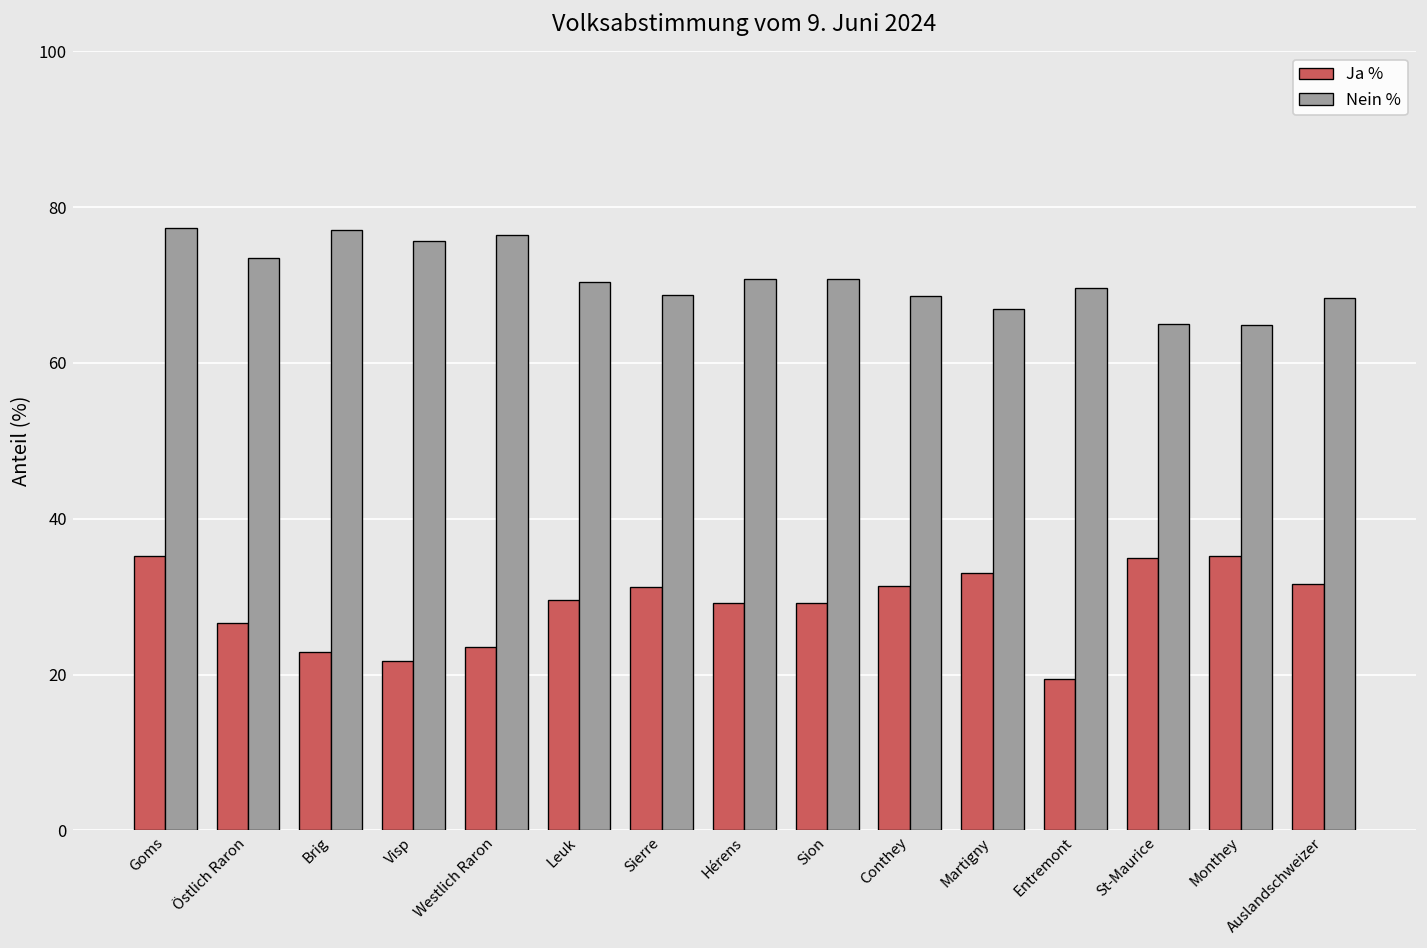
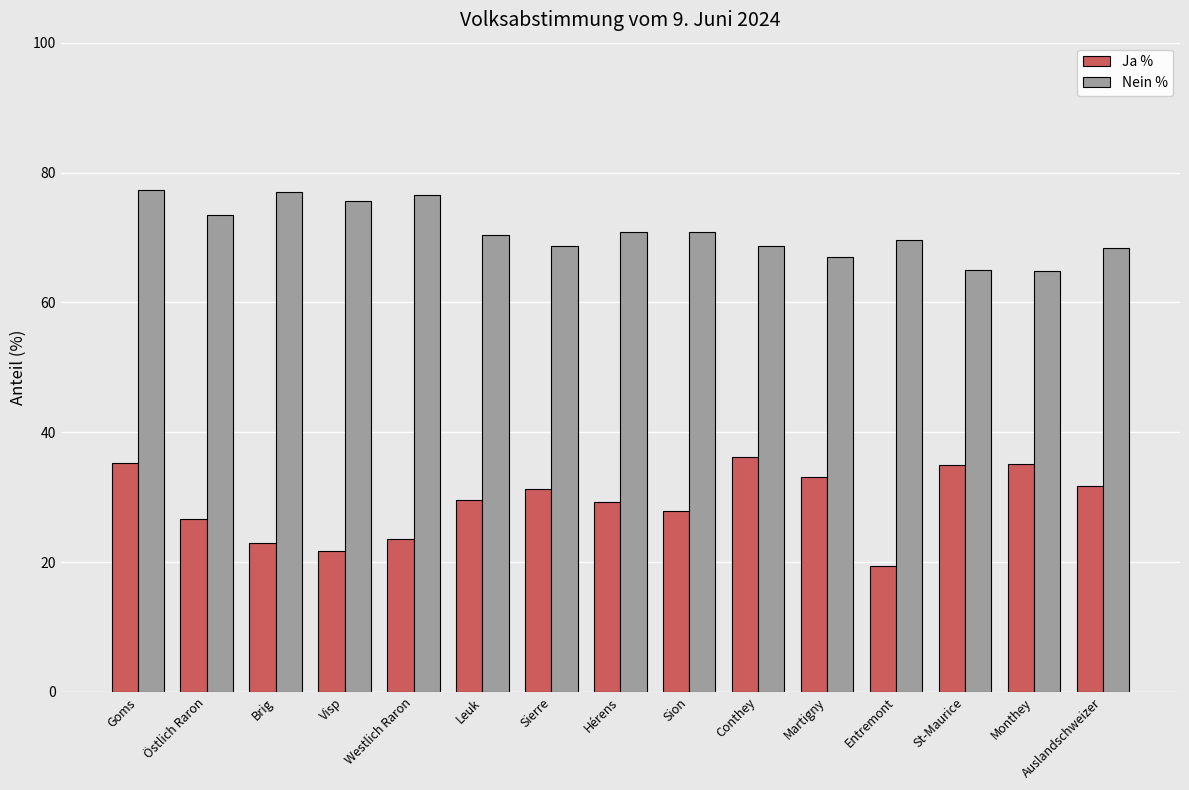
  {
    "Ja %": {
      "Goms": 35,
      "Östlich Raron": 27,
      "Brig": 23,
      "Visp": 22,
      "Westlich Raron": 24,
      "Leuk": 30,
      "Sierre": 31,
      "Hérens": 29,
-     "Sion": 29,
-     "Conthey": 31,
+     "Sion": 28,
+     "Conthey": 36,
      "Martigny": 33,
      "Entremont": 19,
      "St-Maurice": 35,
      "Monthey": 35,
      "Auslandschweizer": 32
    },
    "Nein %": {
      "Goms": 77,
      "Östlich Raron": 73,
      "Brig": 77,
      "Visp": 76,
      "Westlich Raron": 76,
      "Leuk": 70,
      "Sierre": 69,
      "Hérens": 71,
      "Sion": 71,
      "Conthey": 69,
      "Martigny": 67,
      "Entremont": 70,
      "St-Maurice": 65,
      "Monthey": 65,
      "Auslandschweizer": 68
    }
  }
